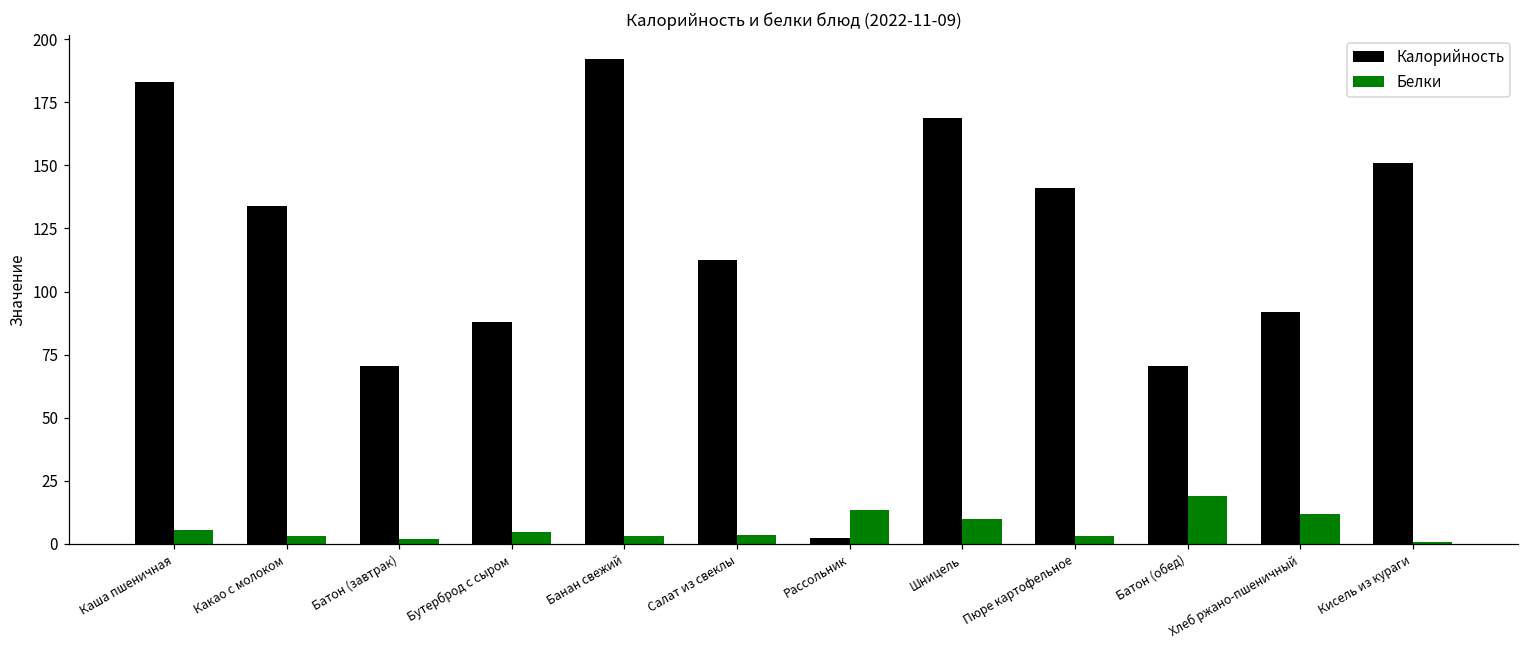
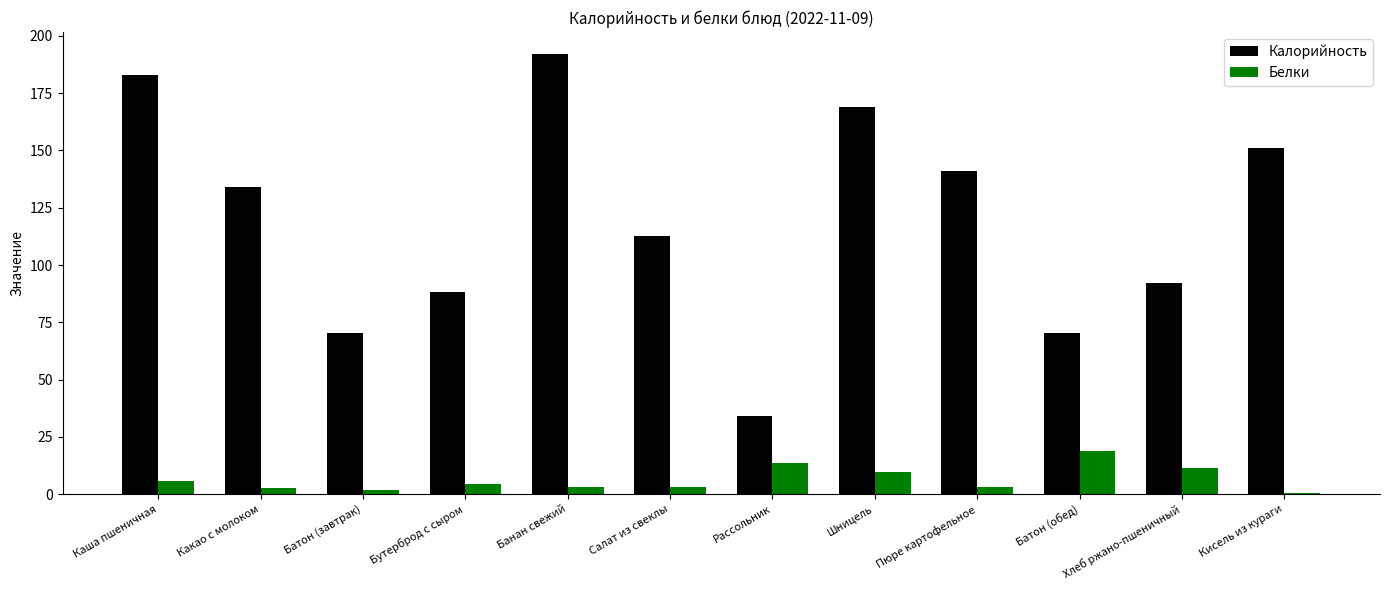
  {
    "Калорийность": {
      "Каша пшеничная": 183,
      "Какао с молоком": 134,
      "Батон (завтрак)": 70,
      "Бутерброд с сыром": 88,
      "Банан свежий": 192,
      "Салат из свеклы": 113,
-     "Рассольник": 2,
+     "Рассольник": 34,
      "Шницель": 169,
      "Пюре картофельное": 141,
      "Батон (обед)": 70,
      "Хлеб ржано-пшеничный": 92,
      "Кисель из кураги": 151
    },
    "Белки": {
      "Каша пшеничная": 6,
      "Какао с молоком": 3,
      "Батон (завтрак)": 2,
      "Бутерброд с сыром": 5,
      "Банан свежий": 3,
      "Салат из свеклы": 3,
      "Рассольник": 14,
      "Шницель": 10,
      "Пюре картофельное": 3,
      "Батон (обед)": 19,
      "Хлеб ржано-пшеничный": 12
    }
  }
